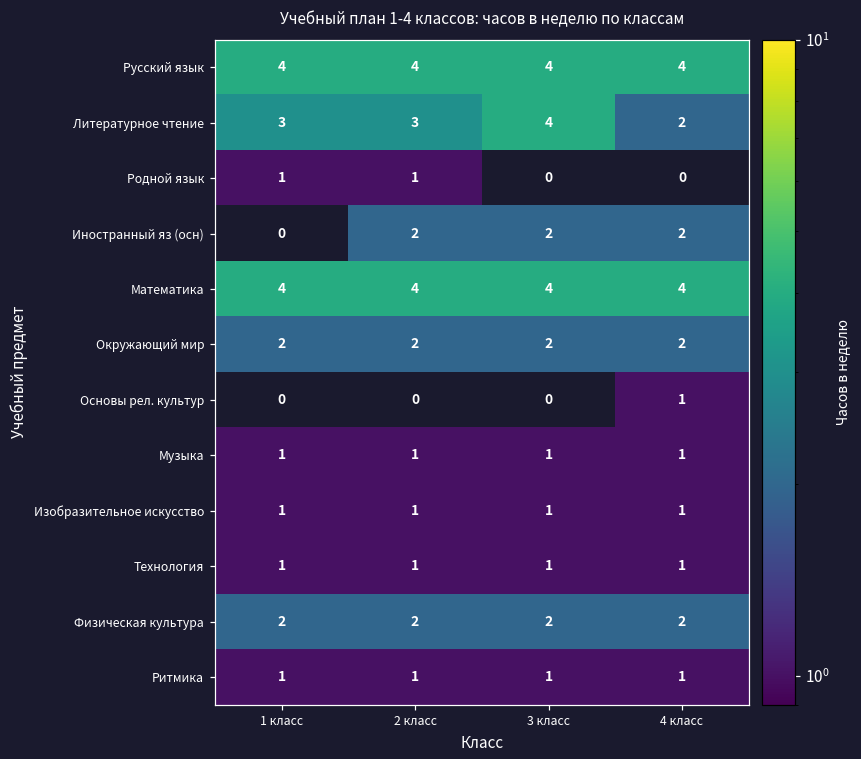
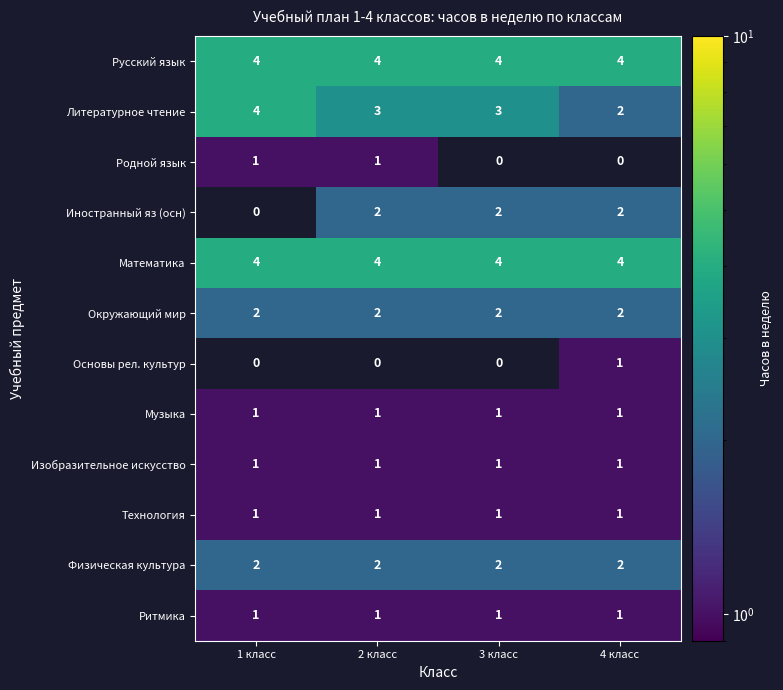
  {
    "Русский язык": {
      "1 класс": 4,
      "2 класс": 4,
      "3 класс": 4,
      "4 класс": 4
    },
    "Литературное чтение": {
-     "1 класс": 3,
+     "1 класс": 4,
      "2 класс": 3,
-     "3 класс": 4,
+     "3 класс": 3,
      "4 класс": 2
    },
    "Родной язык": {
      "1 класс": 1,
      "2 класс": 1
    },
    "Иностранный яз (осн)": {
      "2 класс": 2,
      "3 класс": 2,
      "4 класс": 2
    },
    "Математика": {
      "1 класс": 4,
      "2 класс": 4,
      "3 класс": 4,
      "4 класс": 4
    },
    "Окружающий мир": {
      "1 класс": 2,
      "2 класс": 2,
      "3 класс": 2,
      "4 класс": 2
    },
    "Основы рел. культур": {
      "4 класс": 1
    },
    "Музыка": {
      "1 класс": 1,
      "2 класс": 1,
      "3 класс": 1,
      "4 класс": 1
    },
    "Изобразительное искусство": {
      "1 класс": 1,
      "2 класс": 1,
      "3 класс": 1,
      "4 класс": 1
    },
    "Технология": {
      "1 класс": 1,
      "2 класс": 1,
      "3 класс": 1,
      "4 класс": 1
    },
    "Физическая культура": {
      "1 класс": 2,
      "2 класс": 2,
      "3 класс": 2,
      "4 класс": 2
    },
    "Ритмика": {
      "1 класс": 1,
      "2 класс": 1,
      "3 класс": 1,
      "4 класс": 1
    }
  }
